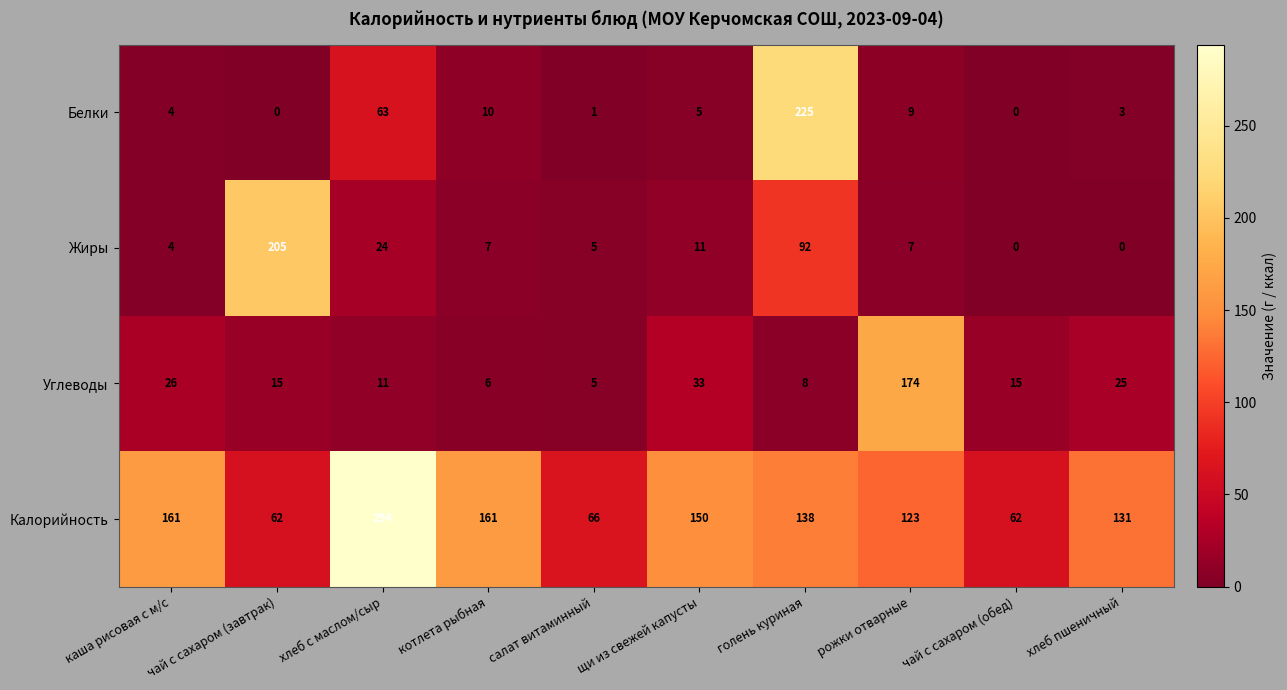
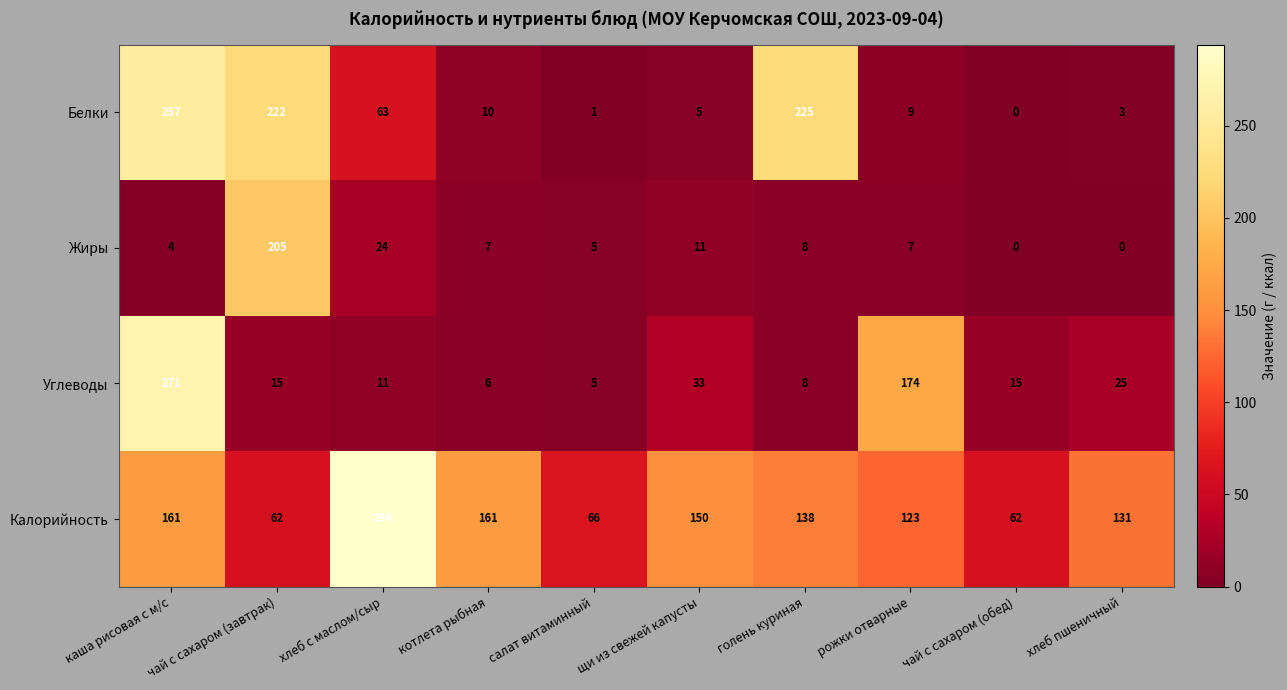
  {
    "Белки": {
-     "каша рисовая с м/с": 4,
-     "чай с сахаром (завтрак)": 0,
+     "каша рисовая с м/с": 257,
+     "чай с сахаром (завтрак)": 222,
      "хлеб с маслом/сыр": 63,
      "котлета рыбная": 10,
      "салат витаминный": 1,
      "щи из свежей капусты": 5,
      "голень куриная": 225,
      "рожки отварные": 9,
      "чай с сахаром (обед)": 0,
      "хлеб пшеничный": 3
    },
    "Жиры": {
      "каша рисовая с м/с": 4,
      "чай с сахаром (завтрак)": 205,
      "хлеб с маслом/сыр": 24,
      "котлета рыбная": 7,
      "салат витаминный": 5,
      "щи из свежей капусты": 11,
-     "голень куриная": 92,
+     "голень куриная": 8,
      "рожки отварные": 7,
      "чай с сахаром (обед)": 0,
      "хлеб пшеничный": 0
    },
    "Углеводы": {
-     "каша рисовая с м/с": 26,
+     "каша рисовая с м/с": 271,
      "чай с сахаром (завтрак)": 15,
      "хлеб с маслом/сыр": 11,
      "котлета рыбная": 6,
      "салат витаминный": 5,
      "щи из свежей капусты": 33,
      "голень куриная": 8,
      "рожки отварные": 174,
      "чай с сахаром (обед)": 15,
      "хлеб пшеничный": 25
    },
    "Калорийность": {
      "каша рисовая с м/с": 161,
      "чай с сахаром (завтрак)": 62,
      "хлеб с маслом/сыр": 294,
      "котлета рыбная": 161,
      "салат витаминный": 66,
      "щи из свежей капусты": 150,
      "голень куриная": 138,
      "рожки отварные": 123,
      "чай с сахаром (обед)": 62,
      "хлеб пшеничный": 131
    }
  }
